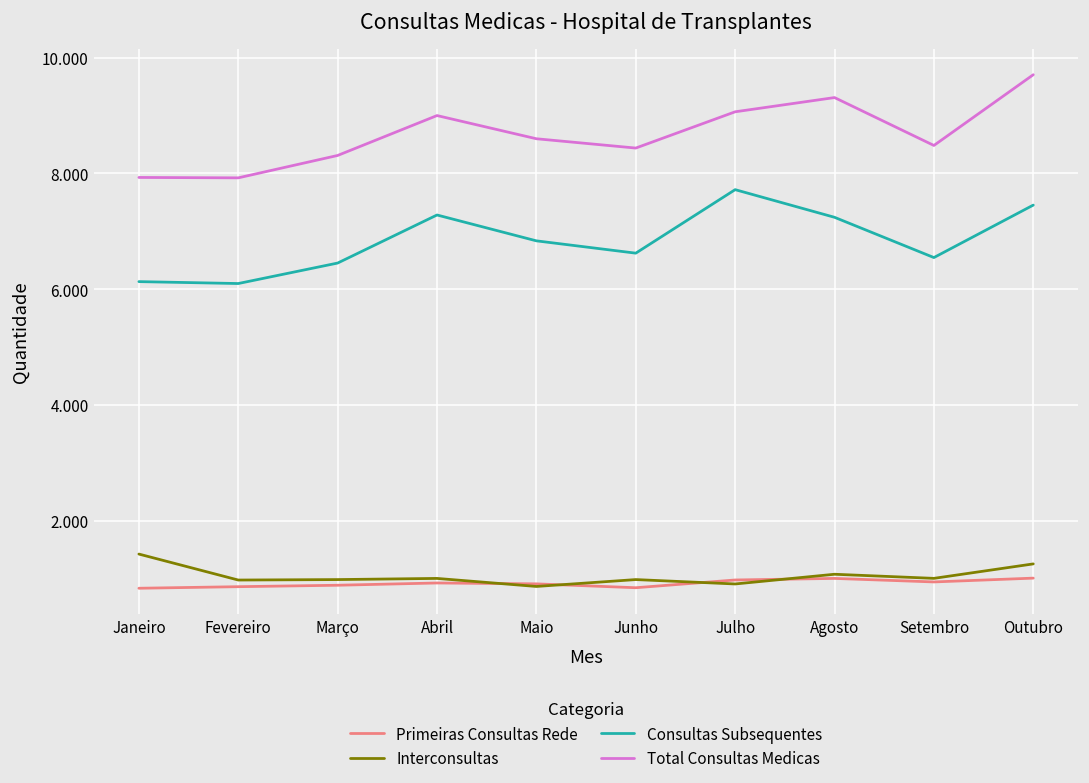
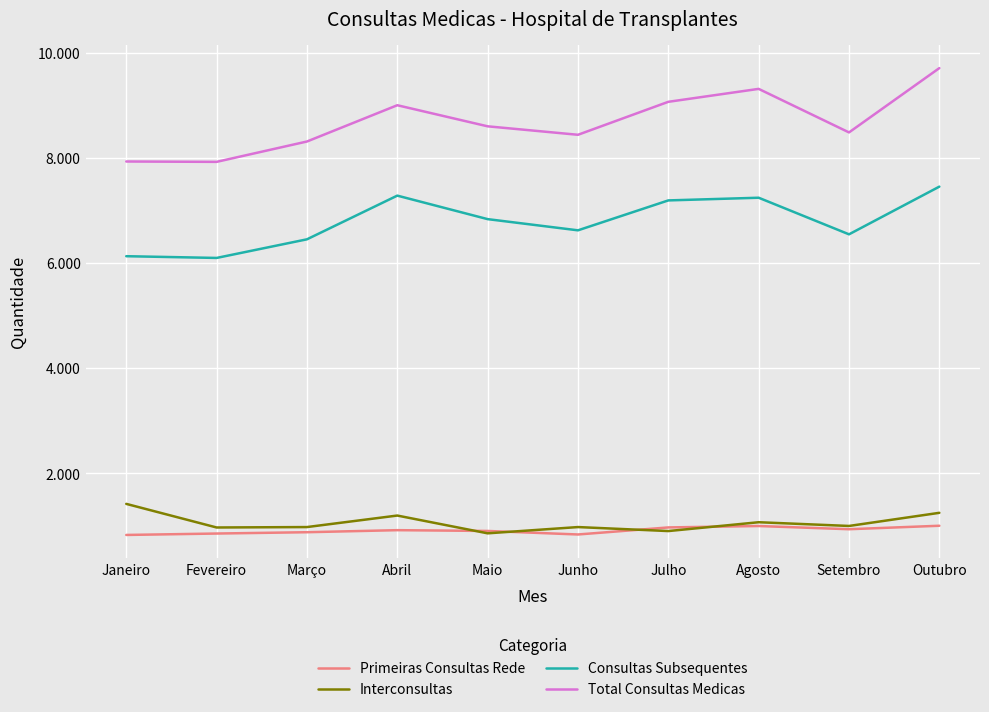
  {
    "Primeiras Consultas Rede": {
      "Janeiro": 0.8,
      "Fevereiro": 0.9,
      "Março": 0.9,
      "Abril": 0.9,
      "Junho": 0.8,
      "Julho": 1.0,
      "Agosto": 1.0,
      "Setembro": 0.9,
      "Outubro": 1.0
    },
    "Interconsultas": {
      "Janeiro": 1.4,
      "Fevereiro": 1.0,
      "Março": 1.0,
-     "Abril": 1.0,
+     "Abril": 1.2,
      "Junho": 1.0,
      "Julho": 0.9,
      "Agosto": 1.1,
      "Setembro": 1.0,
      "Outubro": 1.3
    },
    "Consultas Subsequentes": {
      "Janeiro": 6.1,
      "Fevereiro": 6.1,
      "Março": 6.5,
      "Abril": 7.3,
      "Maio": 6.8,
      "Junho": 6.6,
-     "Julho": 7.7,
+     "Julho": 7.2,
      "Agosto": 7.2,
      "Setembro": 6.5,
      "Outubro": 7.5
    },
    "Total Consultas Medicas": {
      "Janeiro": 7.9,
      "Fevereiro": 7.9,
      "Março": 8.3,
      "Abril": 9.0,
      "Maio": 8.6,
      "Junho": 8.4,
      "Julho": 9.1,
      "Agosto": 9.3,
      "Setembro": 8.5,
      "Outubro": 9.7
    }
  }
